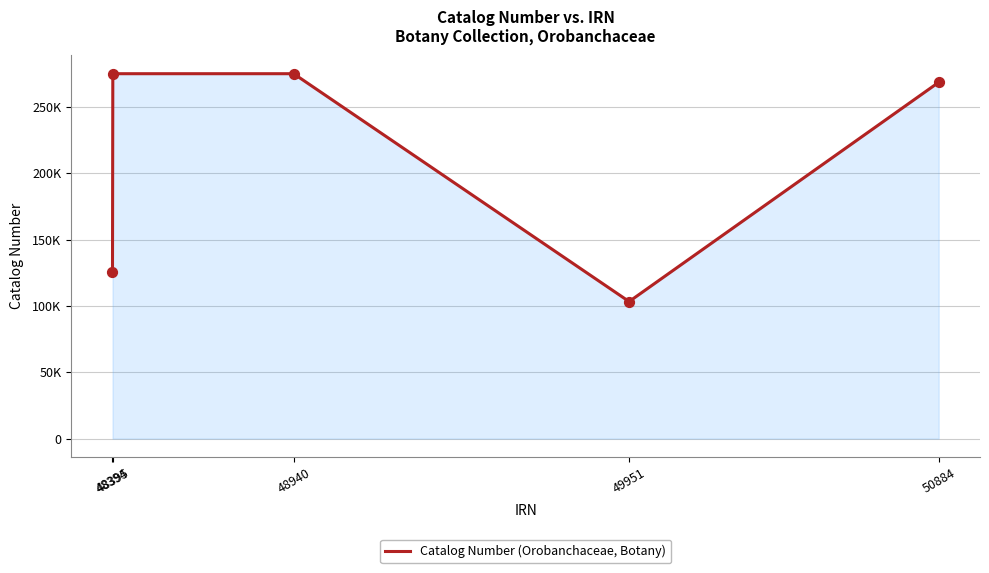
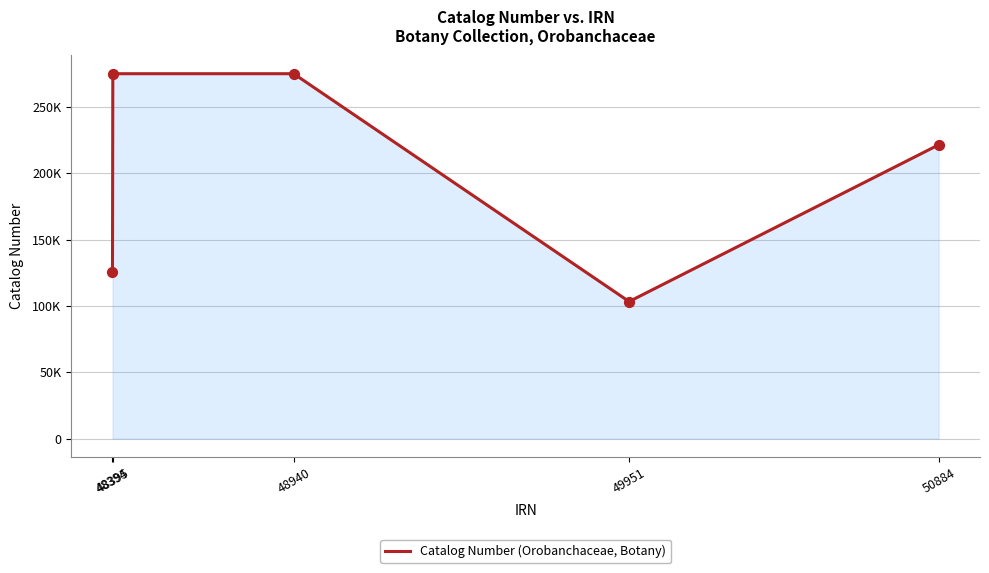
  {
    "48394": 125000,
    "48395": 275000,
    "48940": 275000,
    "49951": 103000,
-   "50884": 269000
+   "50884": 221000
  }
